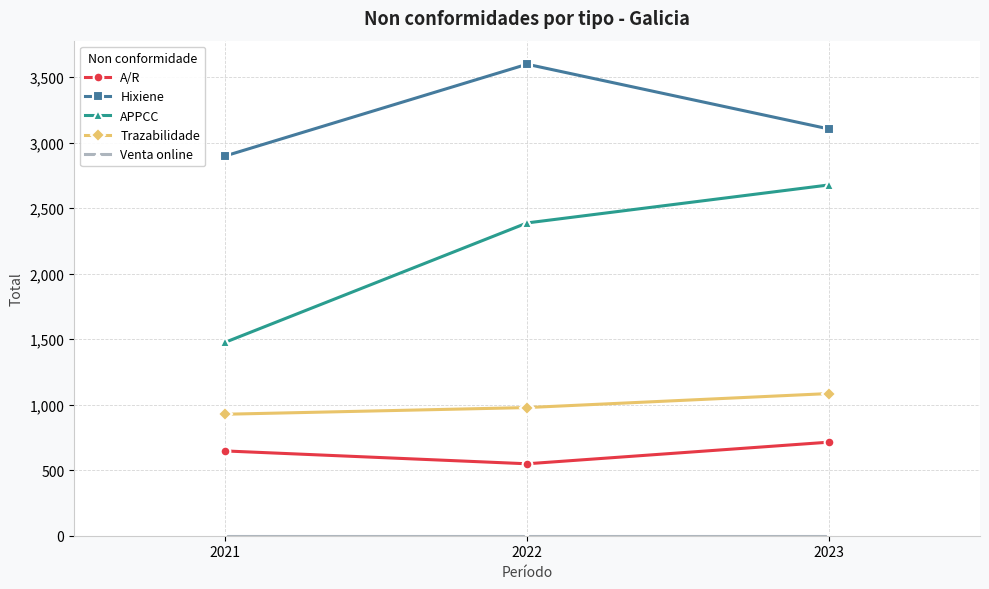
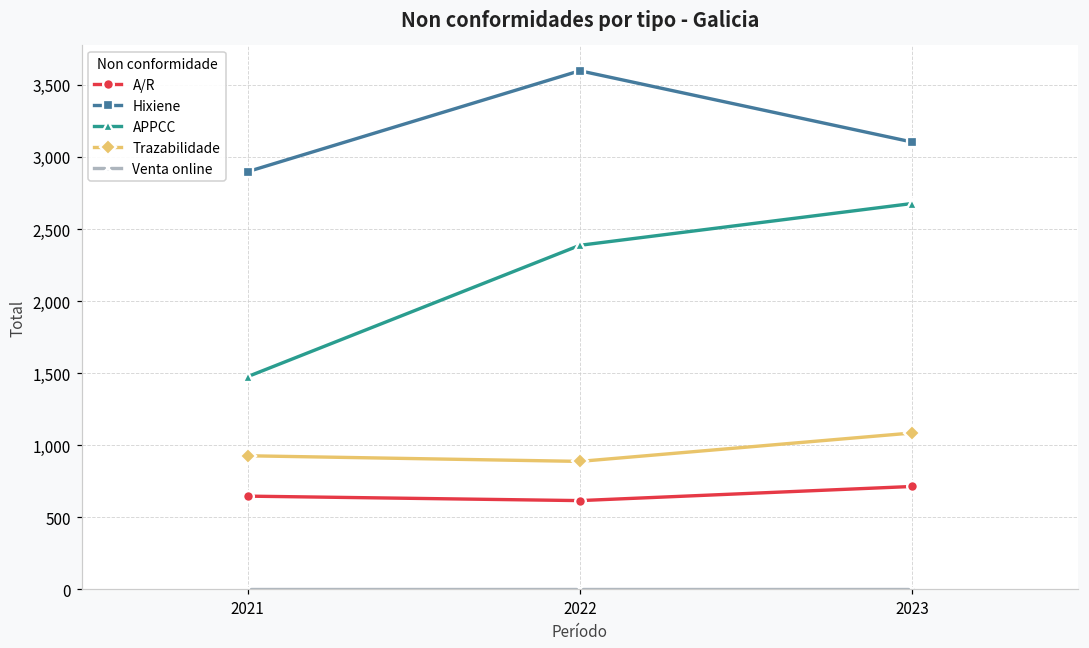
  {
    "A/R": {
      "2021": "650",
-     "2022": "550",
+     "2022": "620",
      "2023": "710"
    },
    "Trazabilidade": {
      "2021": "930",
-     "2022": "980",
+     "2022": "890",
      "2023": "1,090"
    },
    "Venta online": {
      "2021": "0",
      "2022": "0",
      "2023": "0"
    }
  }
